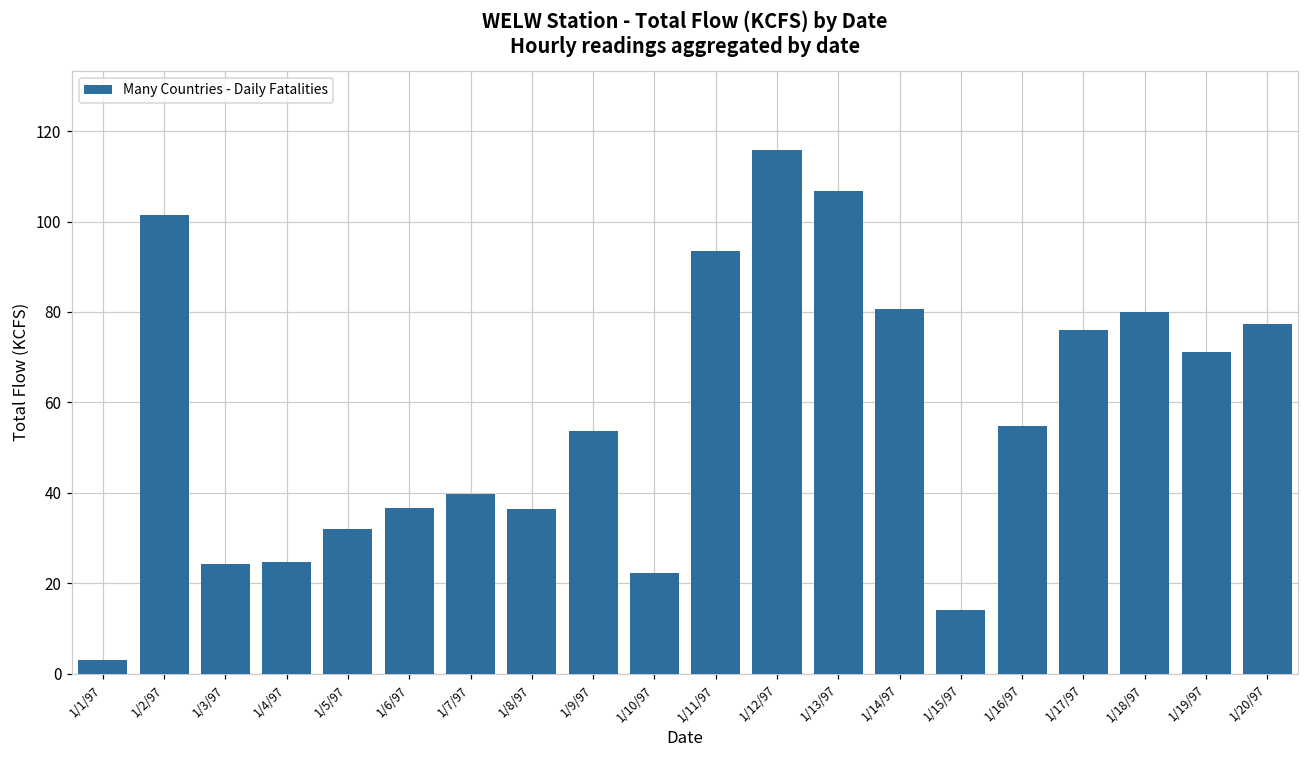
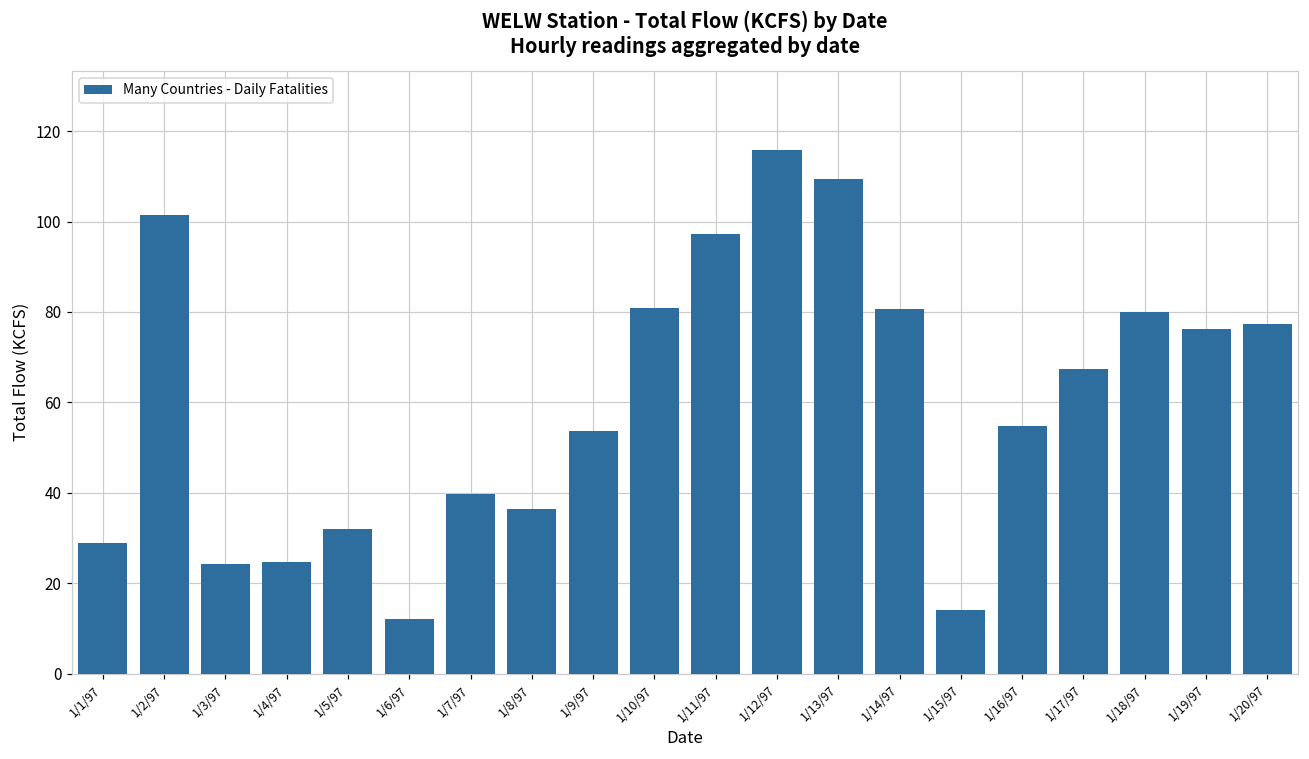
  {
-   "1/1/97": 3,
+   "1/1/97": 29,
    "1/2/97": 101,
    "1/3/97": 24,
    "1/4/97": 25,
    "1/5/97": 32,
-   "1/6/97": 37,
+   "1/6/97": 12,
    "1/7/97": 40,
    "1/8/97": 36,
    "1/9/97": 54,
-   "1/10/97": 22,
-   "1/11/97": 94,
+   "1/10/97": 81,
+   "1/11/97": 97,
    "1/12/97": 116,
-   "1/13/97": 107,
+   "1/13/97": 109,
    "1/14/97": 81,
    "1/15/97": 14,
    "1/16/97": 55,
-   "1/17/97": 76,
+   "1/17/97": 67,
    "1/18/97": 80,
-   "1/19/97": 71,
+   "1/19/97": 76,
    "1/20/97": 77
  }
